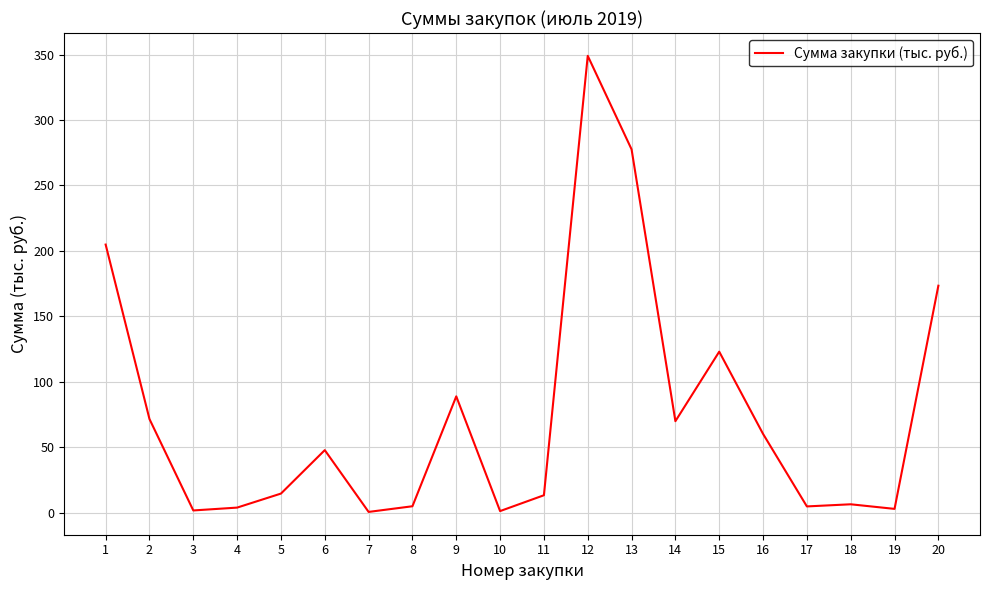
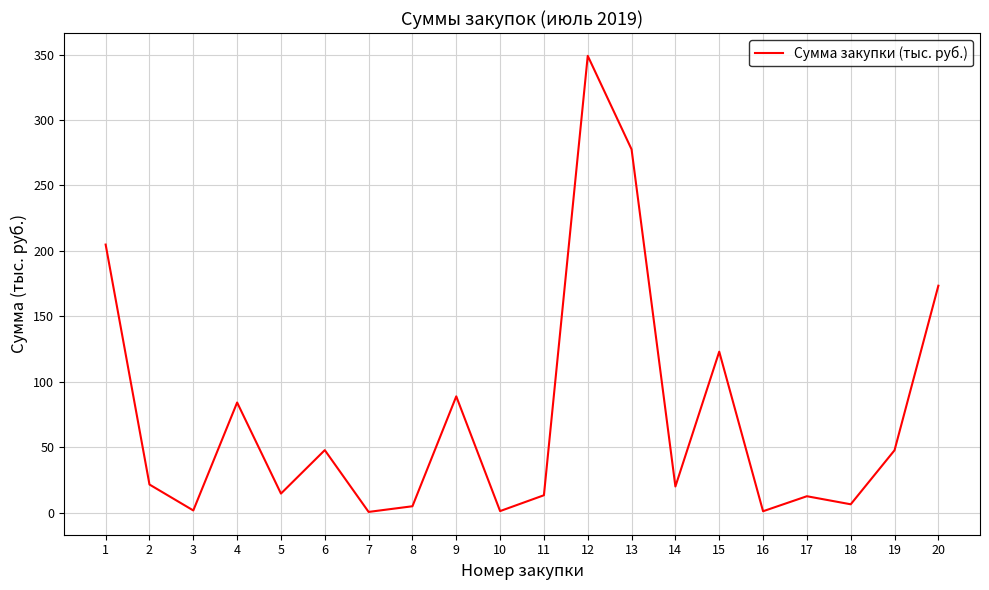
  {
    "1": 205,
-   "2": 71,
+   "2": 21,
    "3": 2,
-   "4": 4,
+   "4": 84,
    "5": 15,
    "6": 48,
    "7": 0,
    "8": 5,
    "9": 89,
    "10": 1,
    "11": 13,
    "12": 349,
    "13": 278,
-   "14": 70,
+   "14": 20,
    "15": 123,
-   "16": 60,
-   "17": 5,
+   "16": 1,
+   "17": 12,
    "18": 6,
-   "19": 3,
+   "19": 48,
    "20": 173
  }
